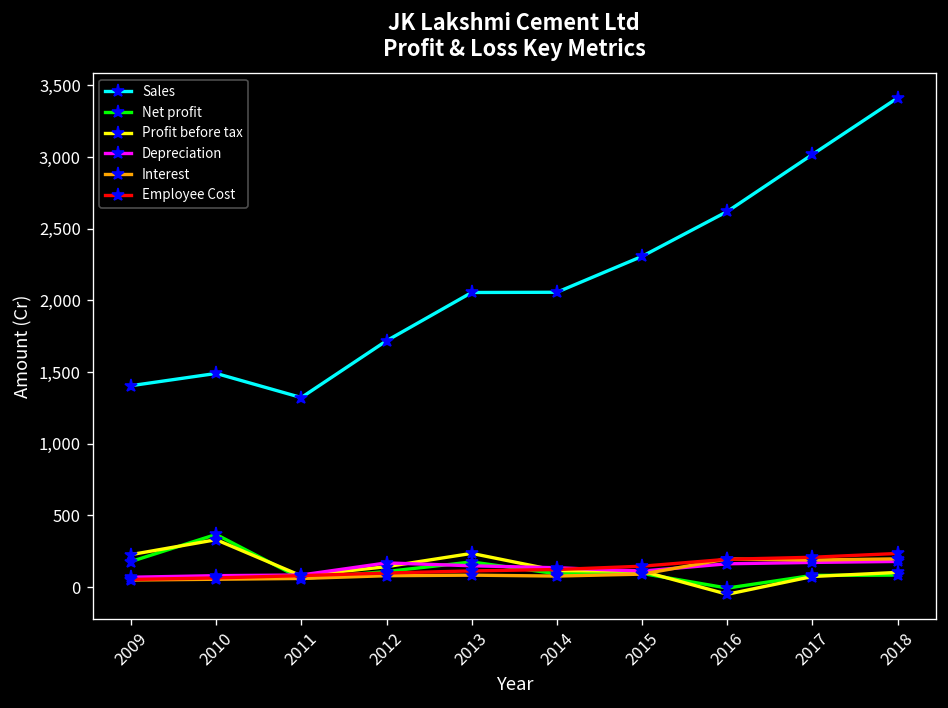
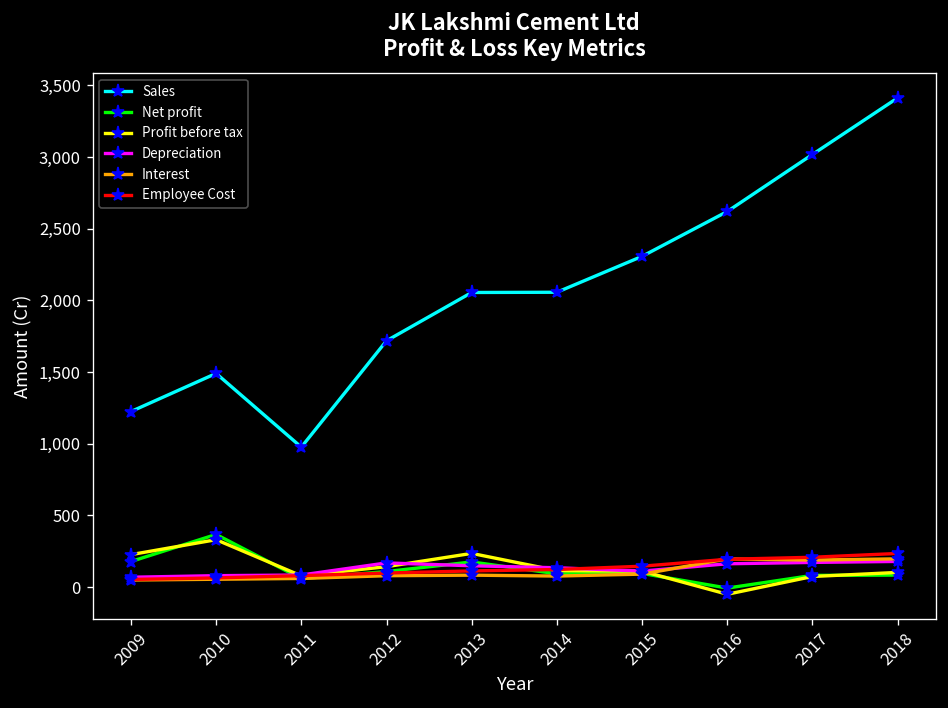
  {
    "Sales": {
-     "2009": "1,400",
+     "2009": "1,220",
      "2010": "1,490",
-     "2011": "1,320",
+     "2011": "980",
      "2012": "1,720",
      "2013": "2,050",
      "2014": "2,060",
      "2015": "2,310",
      "2016": "2,620",
      "2017": "3,020",
      "2018": "3,410"
    },
    "Net profit": {
      "2009": "180",
      "2010": "370",
      "2013": "180",
      "2016": "-10"
    },
    "Profit before tax": {
      "2009": "230",
      "2010": "330",
      "2012": "140",
      "2013": "240",
      "2016": "-50"
    },
    "Depreciation": {
      "2012": "170",
      "2013": "150",
      "2016": "160"
    },
    "Interest": {
      "2013": "80"
    },
    "Employee Cost": {
      "2013": "110",
      "2015": "150",
      "2018": "230"
    }
  }
